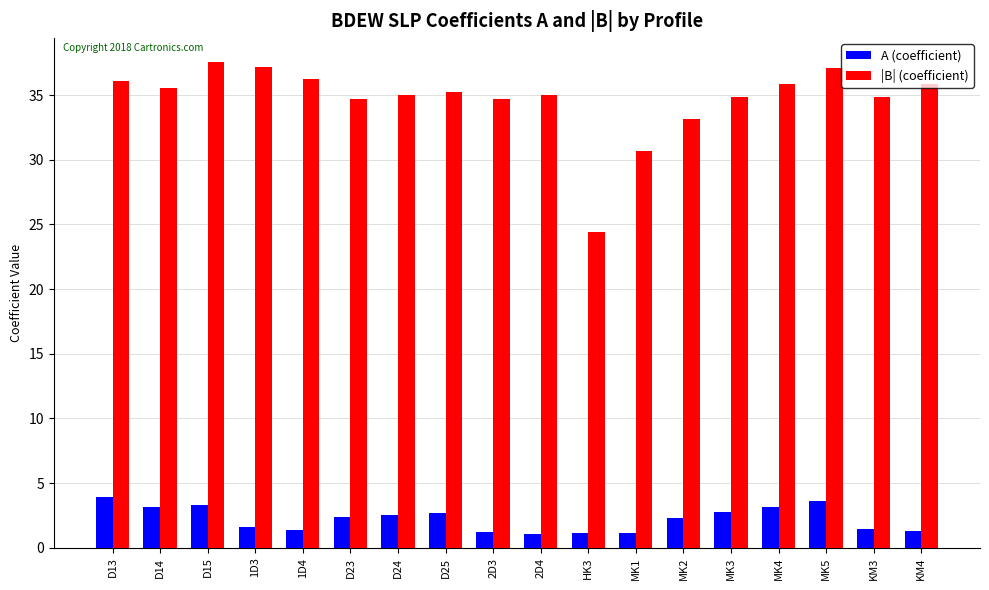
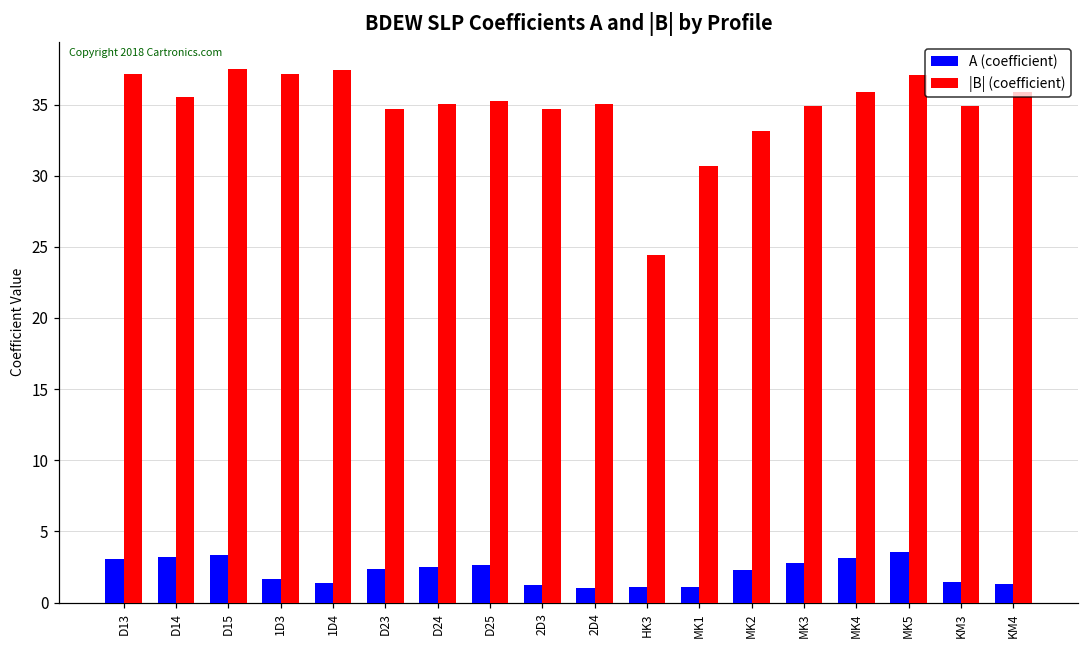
  {
    "A (coefficient)": {
-     "D13": 3.9,
+     "D13": 3.0,
      "D14": 3.2,
      "D15": 3.3,
      "1D3": 1.6,
      "1D4": 1.4,
      "D23": 2.4,
      "D24": 2.5,
      "D25": 2.7,
      "2D3": 1.2,
      "2D4": 1.0,
      "HK3": 1.1,
      "MK1": 1.1,
      "MK2": 2.3,
      "MK3": 2.8,
      "MK4": 3.1,
      "MK5": 3.6,
      "KM3": 1.4,
      "KM4": 1.3
    },
    "|B| (coefficient)": {
-     "D13": 36.1,
+     "D13": 37.2,
      "D14": 35.5,
      "D15": 37.5,
      "1D3": 37.2,
-     "1D4": 36.2,
+     "1D4": 37.4,
      "D23": 34.7,
      "D24": 35.0,
      "D25": 35.3,
      "2D3": 34.7,
      "2D4": 35.0,
      "HK3": 24.4,
      "MK1": 30.7,
      "MK2": 33.1,
      "MK3": 34.9,
      "MK4": 35.9,
      "MK5": 37.1,
      "KM3": 34.9
    }
  }
